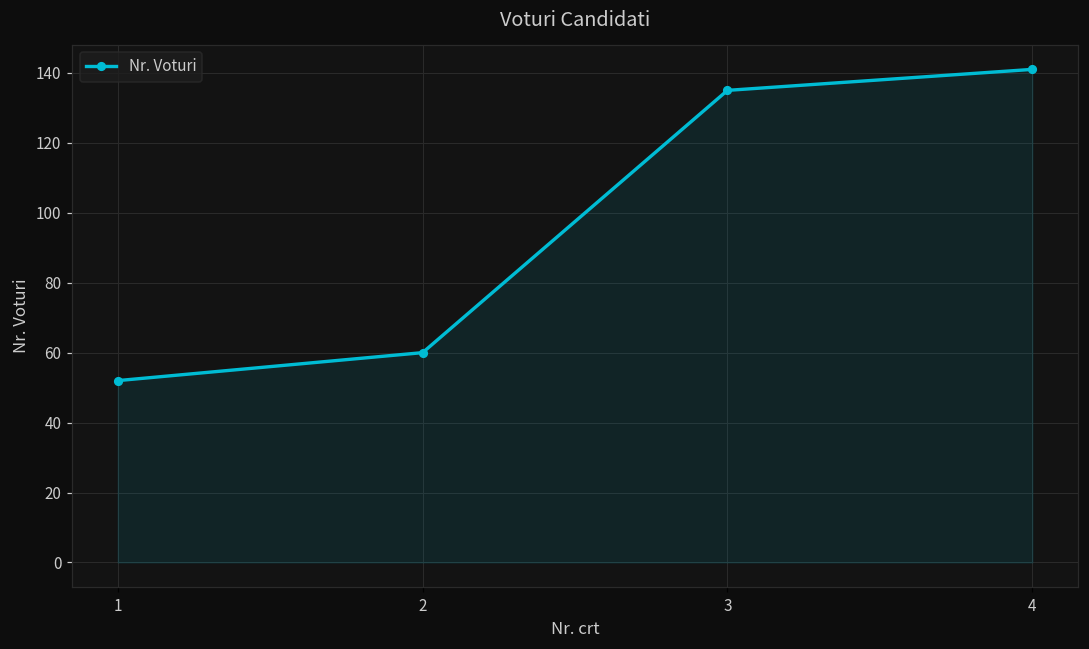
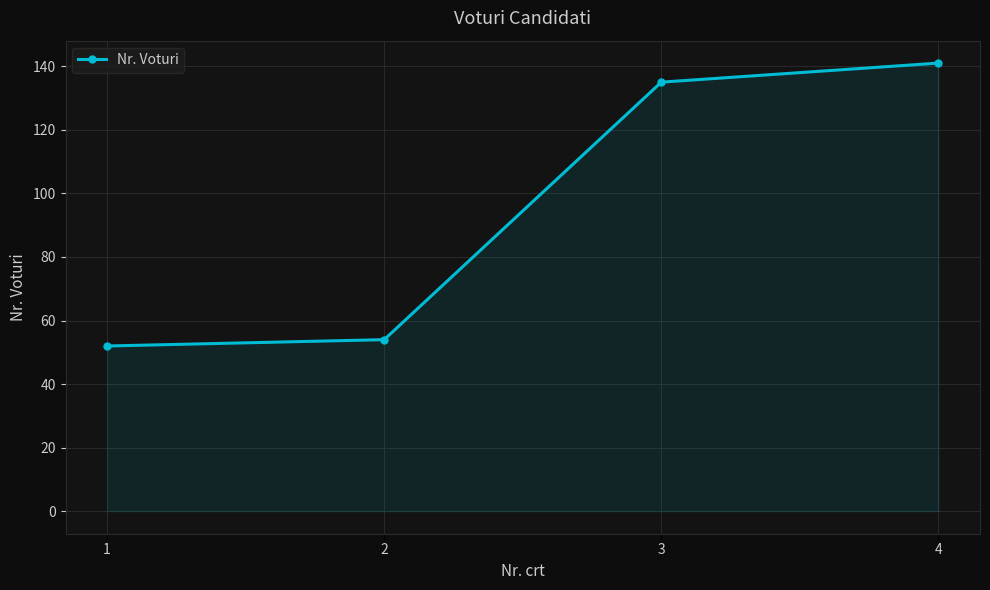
  {
    "1": 52,
-   "2": 60,
+   "2": 54,
    "3": 135,
    "4": 141
  }
